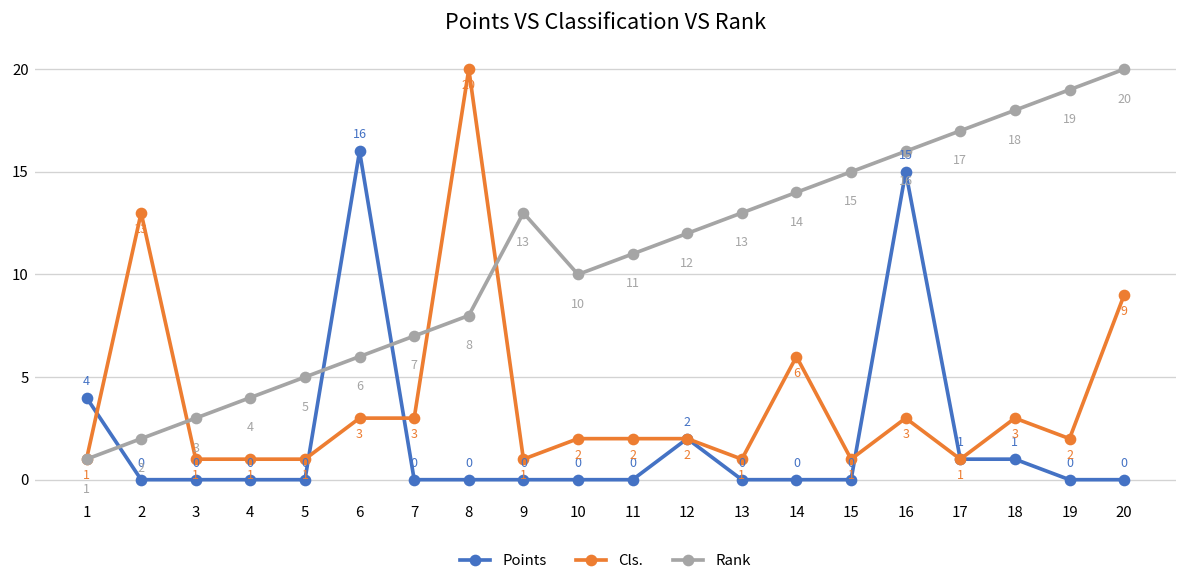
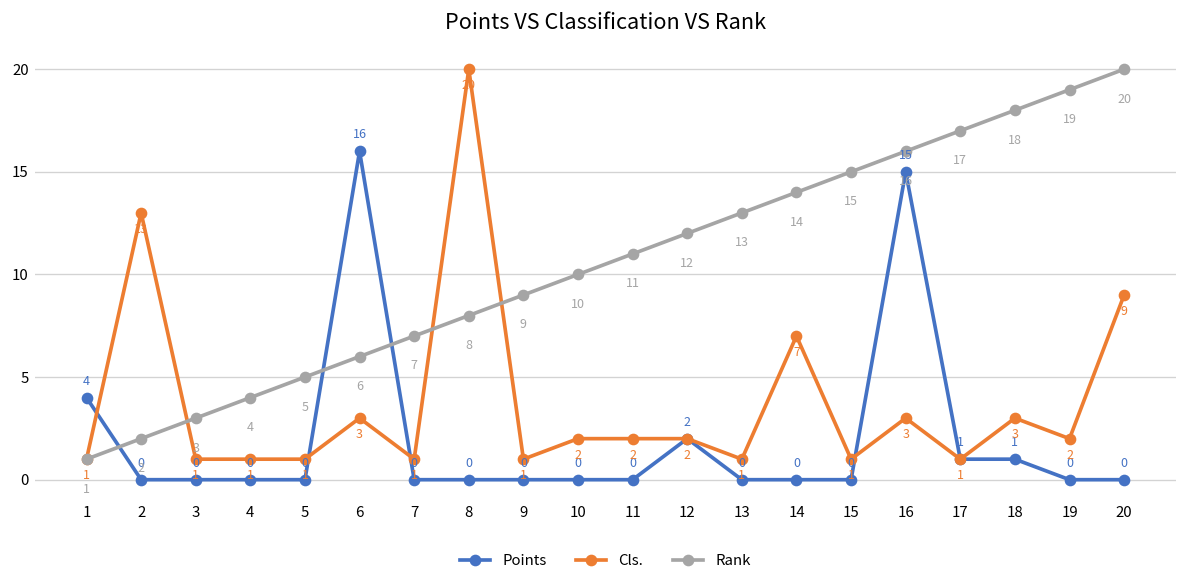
  {
    "Points": {
      "1": 4,
      "6": 16,
      "7": 0,
      "8": 0,
      "14": 0,
      "20": 0
    },
    "Cls.": {
      "2": 13,
      "6": 3,
-     "7": 3,
+     "7": 1,
      "8": 20,
-     "14": 6,
+     "14": 7,
      "16": 3,
      "20": 9
    },
    "Rank": {
      "3": 3,
      "4": 4,
      "5": 5,
      "6": 6,
      "7": 7,
      "8": 8,
-     "9": 13,
+     "9": 9,
      "10": 10,
      "11": 11,
      "12": 12,
      "13": 13,
      "14": 14,
      "15": 15,
      "16": 16,
      "17": 17,
      "18": 18,
      "19": 19,
      "20": 20
    }
  }
